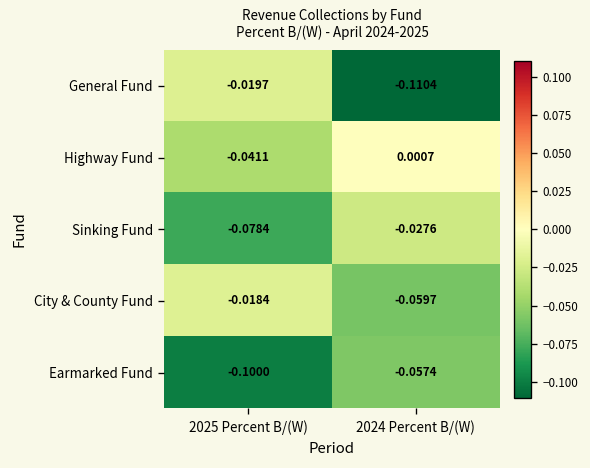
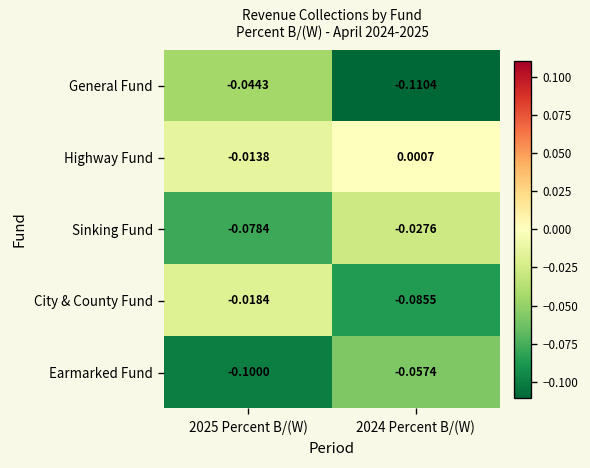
  {
    "General Fund": {
-     "2025 Percent B/(W)": -0.0197,
+     "2025 Percent B/(W)": -0.0443,
      "2024 Percent B/(W)": -0.1104
    },
    "Highway Fund": {
-     "2025 Percent B/(W)": -0.0411,
+     "2025 Percent B/(W)": -0.0138,
      "2024 Percent B/(W)": 0.0007
    },
    "Sinking Fund": {
      "2025 Percent B/(W)": -0.0784,
      "2024 Percent B/(W)": -0.0276
    },
    "City & County Fund": {
      "2025 Percent B/(W)": -0.0184,
-     "2024 Percent B/(W)": -0.0597
+     "2024 Percent B/(W)": -0.0855
    },
    "Earmarked Fund": {
      "2025 Percent B/(W)": -0.1000,
      "2024 Percent B/(W)": -0.0574
    }
  }
